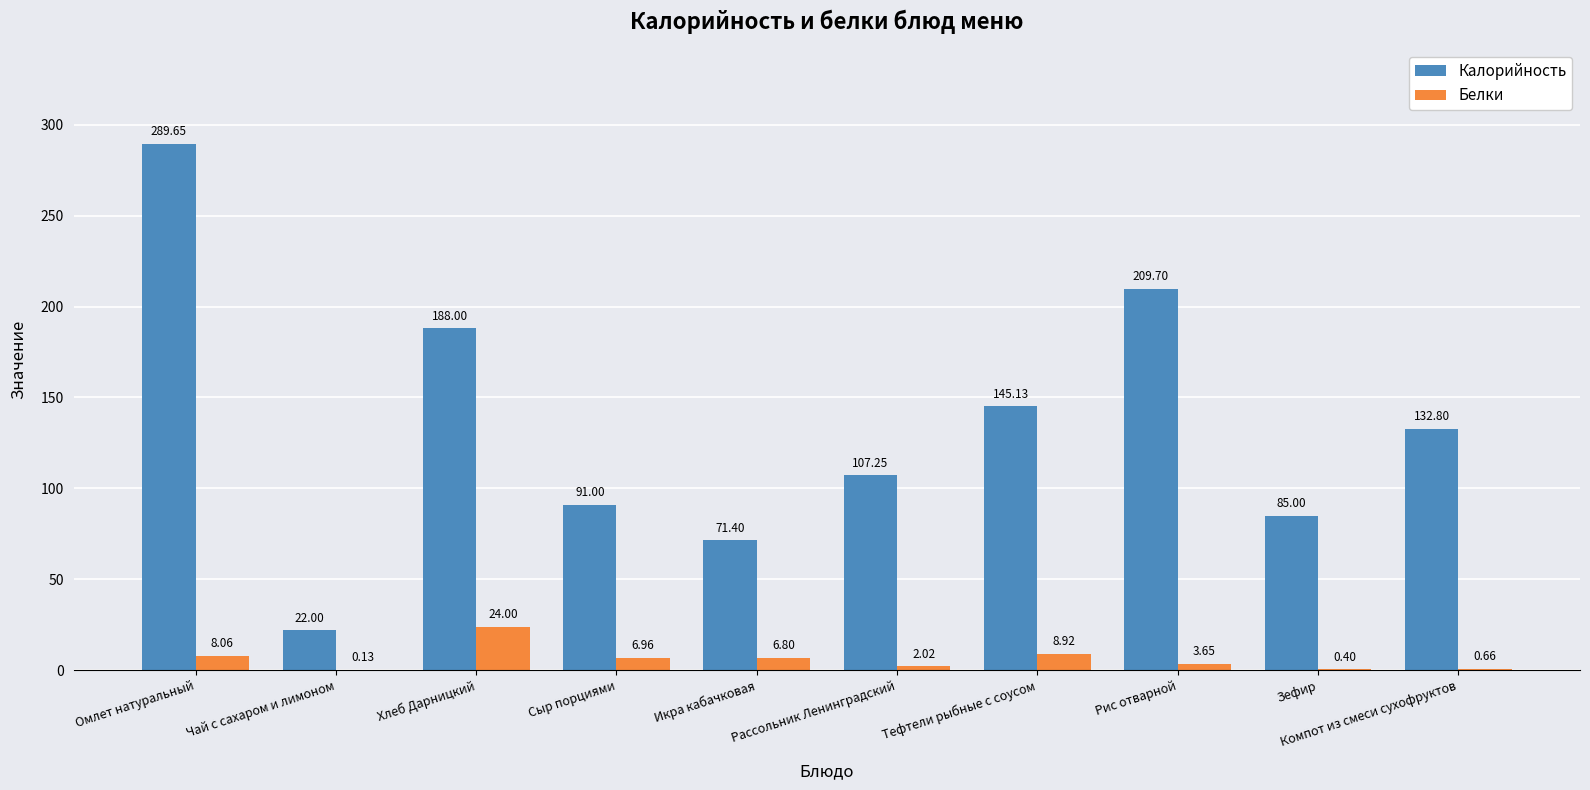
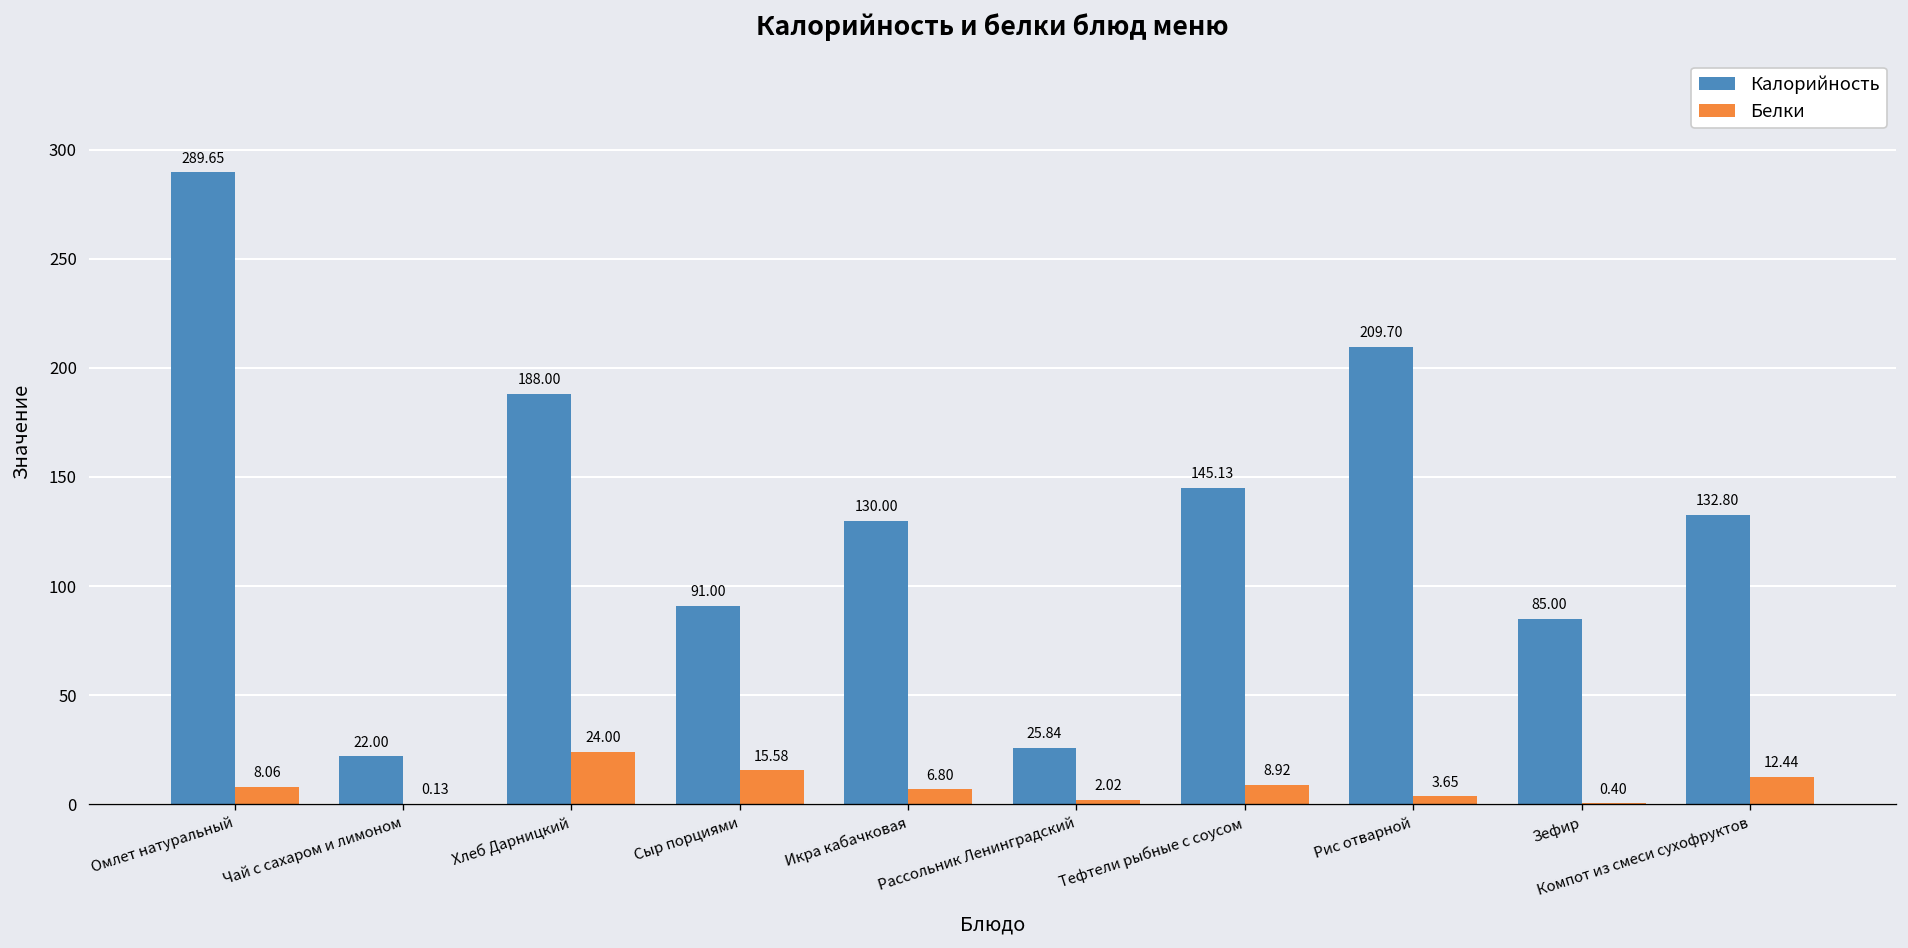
  {
    "Калорийность": {
      "Омлет натуральный": 289.65,
      "Чай с сахаром и лимоном": 22.00,
      "Хлеб Дарницкий": 188.00,
      "Сыр порциями": 91.00,
-     "Икра кабачковая": 71.40,
-     "Рассольник Ленинградский": 107.25,
+     "Икра кабачковая": 130.00,
+     "Рассольник Ленинградский": 25.84,
      "Тефтели рыбные с соусом": 145.13,
      "Рис отварной": 209.70,
      "Зефир": 85.00,
      "Компот из смеси сухофруктов": 132.80
    },
    "Белки": {
      "Омлет натуральный": 8.06,
      "Чай с сахаром и лимоном": 0.13,
      "Хлеб Дарницкий": 24.00,
-     "Сыр порциями": 6.96,
+     "Сыр порциями": 15.58,
      "Икра кабачковая": 6.80,
      "Рассольник Ленинградский": 2.02,
      "Тефтели рыбные с соусом": 8.92,
      "Рис отварной": 3.65,
      "Зефир": 0.40,
-     "Компот из смеси сухофруктов": 0.66
+     "Компот из смеси сухофруктов": 12.44
    }
  }
